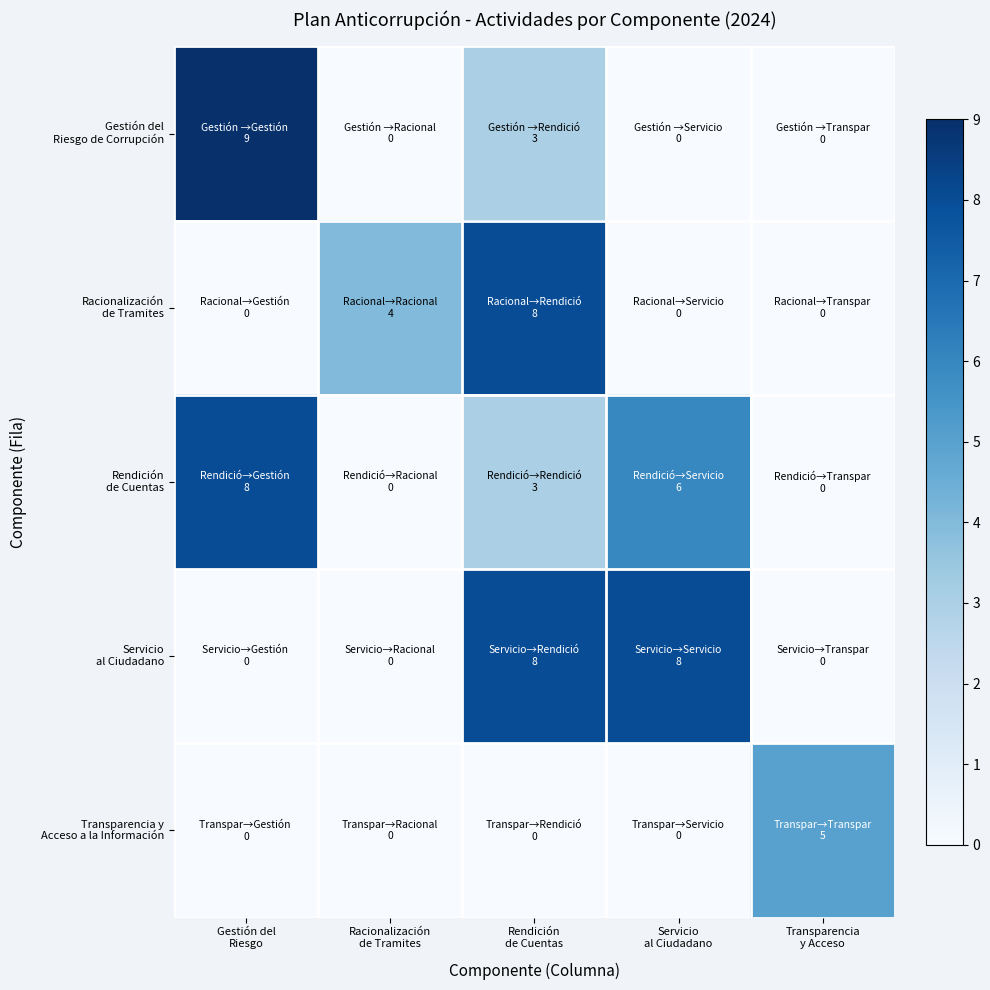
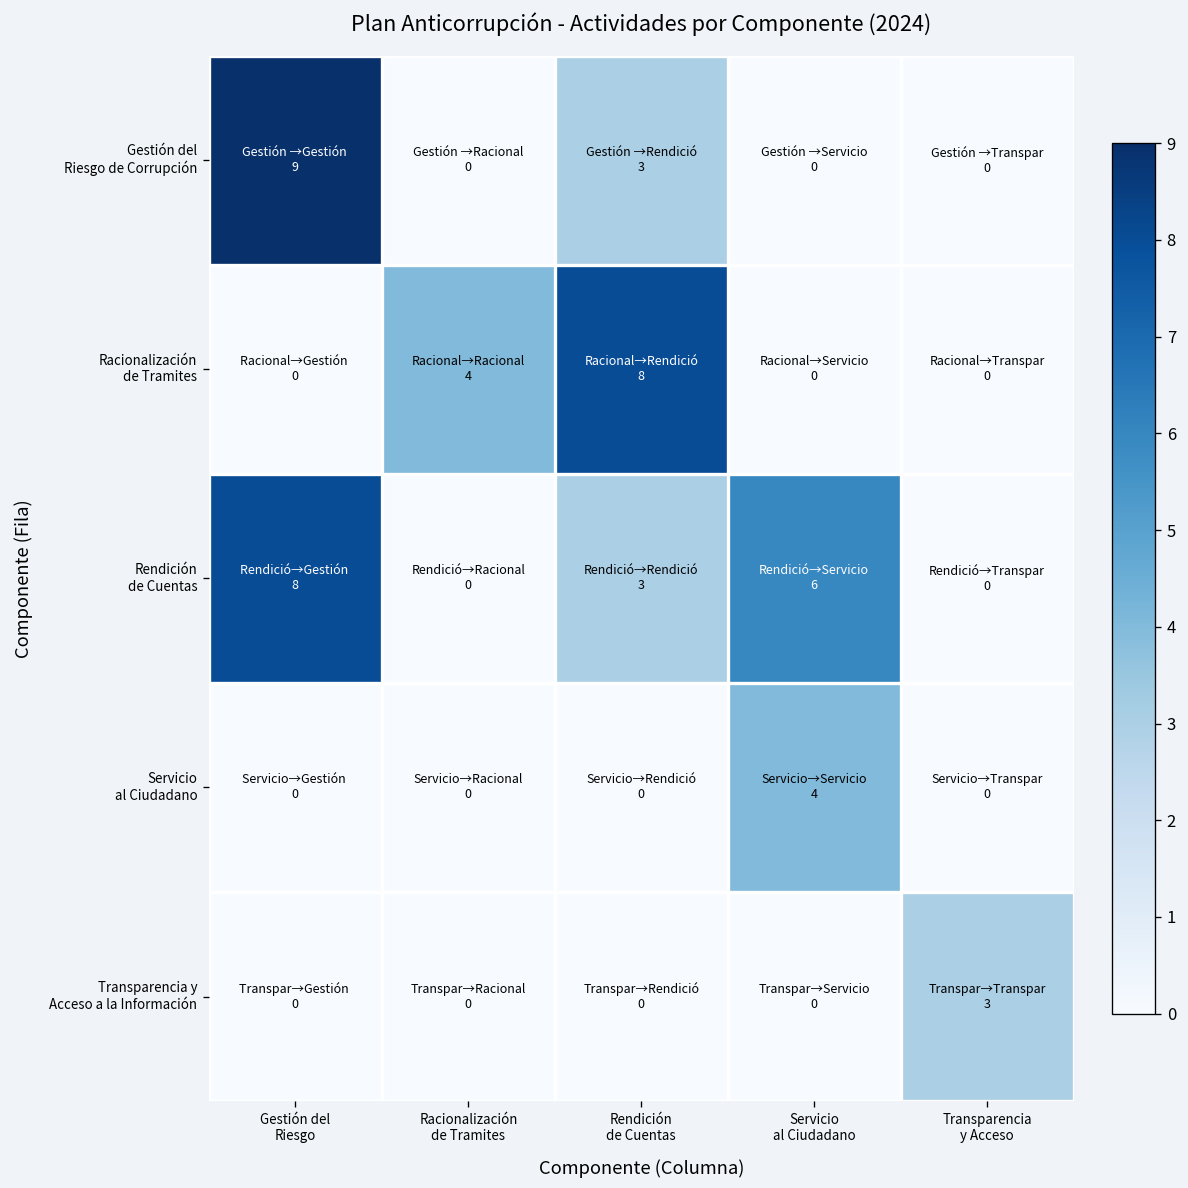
  {
    "Gestión del Riesgo de Corrupción": {
      "Gestión del Riesgo": 9,
      "Racionalización de Tramites": 0,
      "Rendición de Cuentas": 3,
      "Servicio al Ciudadano": 0,
      "Transparencia y Acceso": 0
    },
    "Racionalización de Tramites": {
      "Gestión del Riesgo": 0,
      "Racionalización de Tramites": 4,
      "Rendición de Cuentas": 8,
      "Servicio al Ciudadano": 0,
      "Transparencia y Acceso": 0
    },
    "Rendición de Cuentas": {
      "Gestión del Riesgo": 8,
      "Racionalización de Tramites": 0,
      "Rendición de Cuentas": 3,
      "Servicio al Ciudadano": 6,
      "Transparencia y Acceso": 0
    },
    "Servicio al Ciudadano": {
      "Gestión del Riesgo": 0,
      "Racionalización de Tramites": 0,
-     "Rendición de Cuentas": 8,
-     "Servicio al Ciudadano": 8,
+     "Rendición de Cuentas": 0,
+     "Servicio al Ciudadano": 4,
      "Transparencia y Acceso": 0
    },
    "Transparencia y Acceso a la Información": {
      "Gestión del Riesgo": 0,
      "Racionalización de Tramites": 0,
      "Rendición de Cuentas": 0,
      "Servicio al Ciudadano": 0,
-     "Transparencia y Acceso": 5
+     "Transparencia y Acceso": 3
    }
  }
